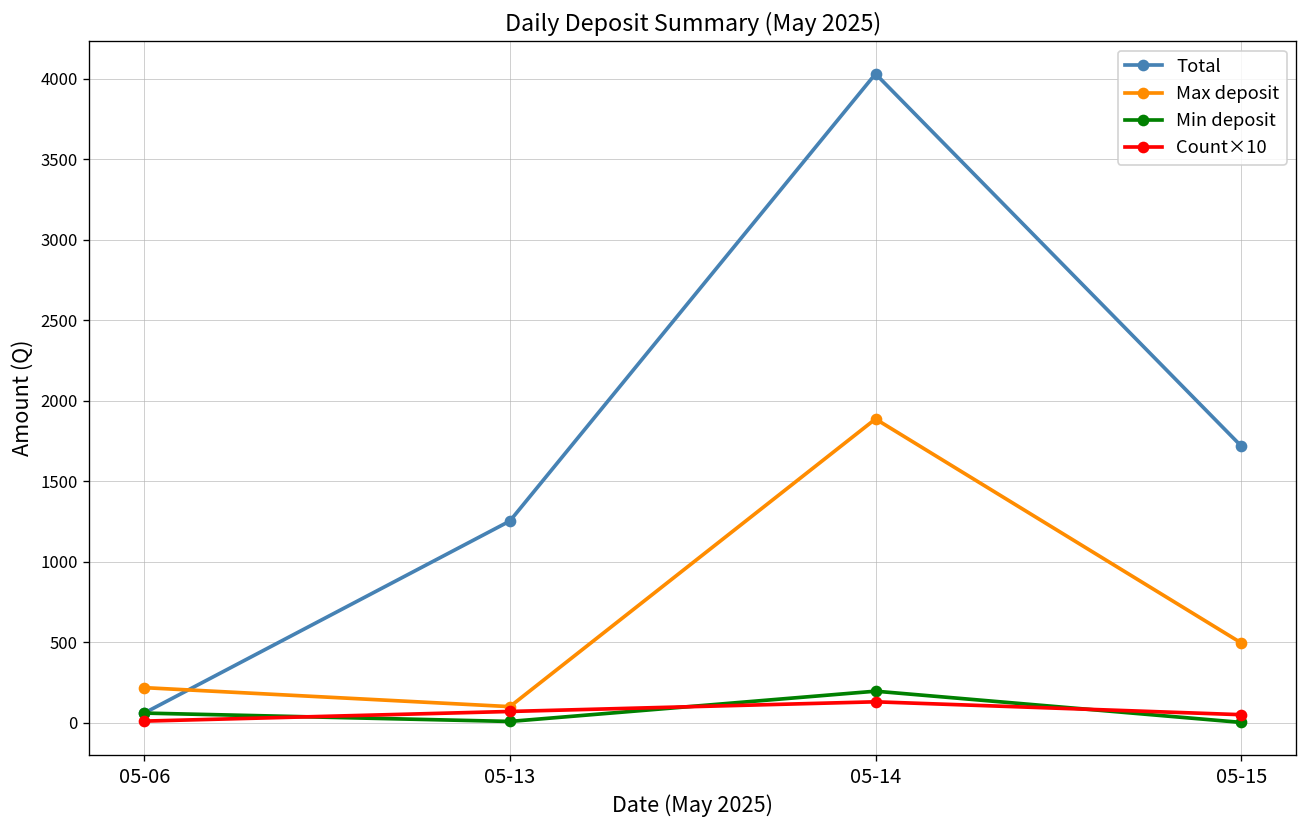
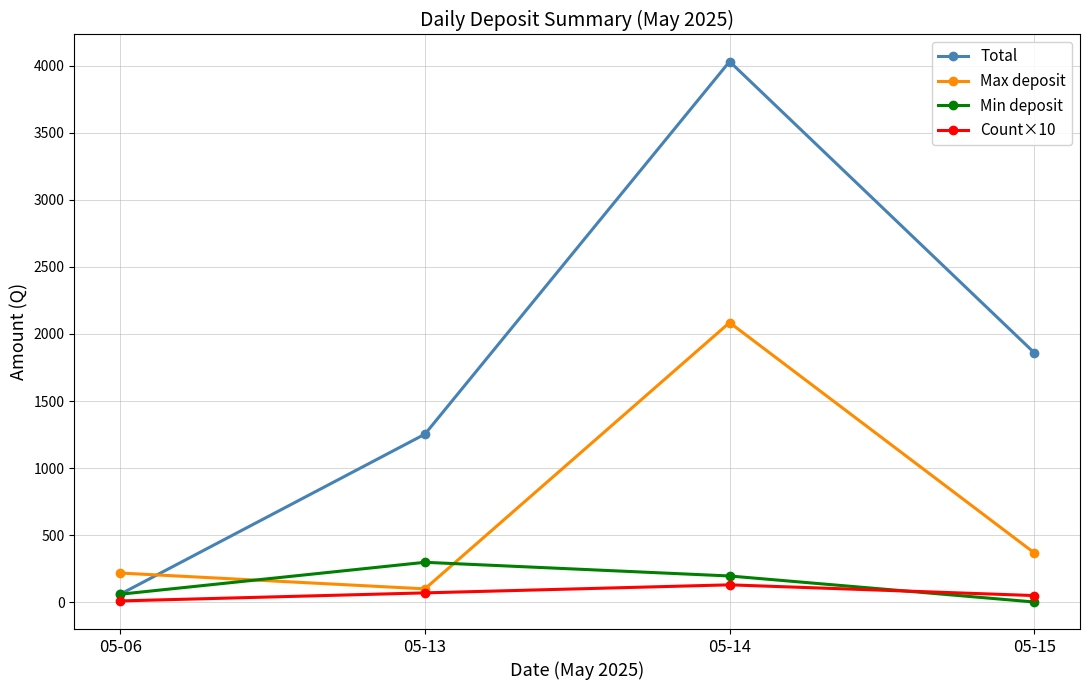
  {
    "Total": {
      "05-13": 1250,
      "05-14": 4030,
-     "05-15": 1720
+     "05-15": 1860
    },
    "Max deposit": {
      "05-06": 220,
      "05-13": 100,
-     "05-14": 1890,
-     "05-15": 500
+     "05-14": 2090,
+     "05-15": 370
    },
    "Min deposit": {
-     "05-13": 10,
+     "05-13": 300,
      "05-14": 200,
      "05-15": 0
    },
    "Count×10": {
      "05-06": 10,
      "05-13": 70,
      "05-14": 130,
      "05-15": 50
    }
  }
